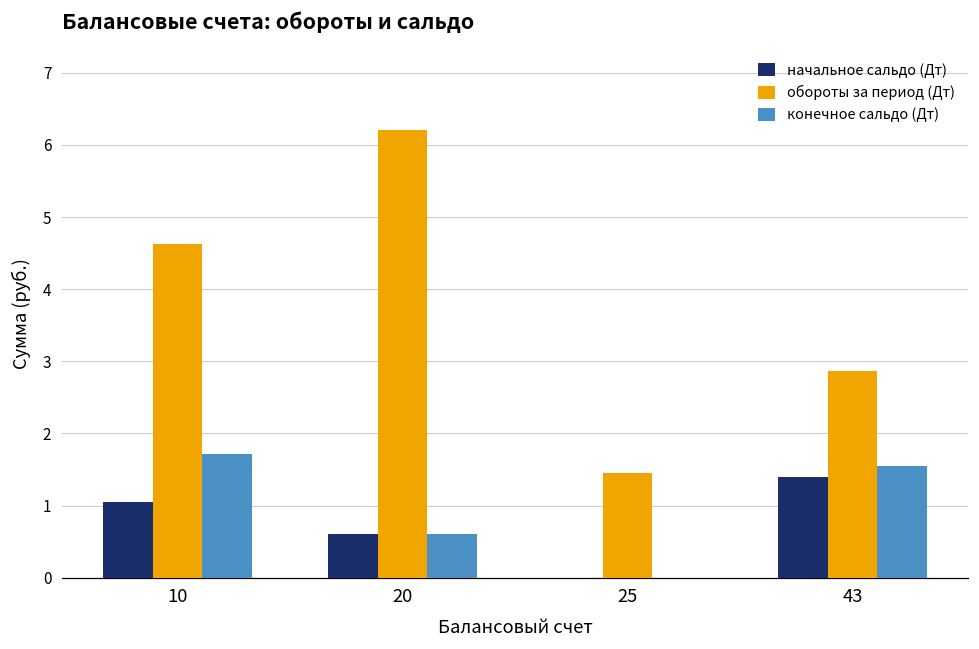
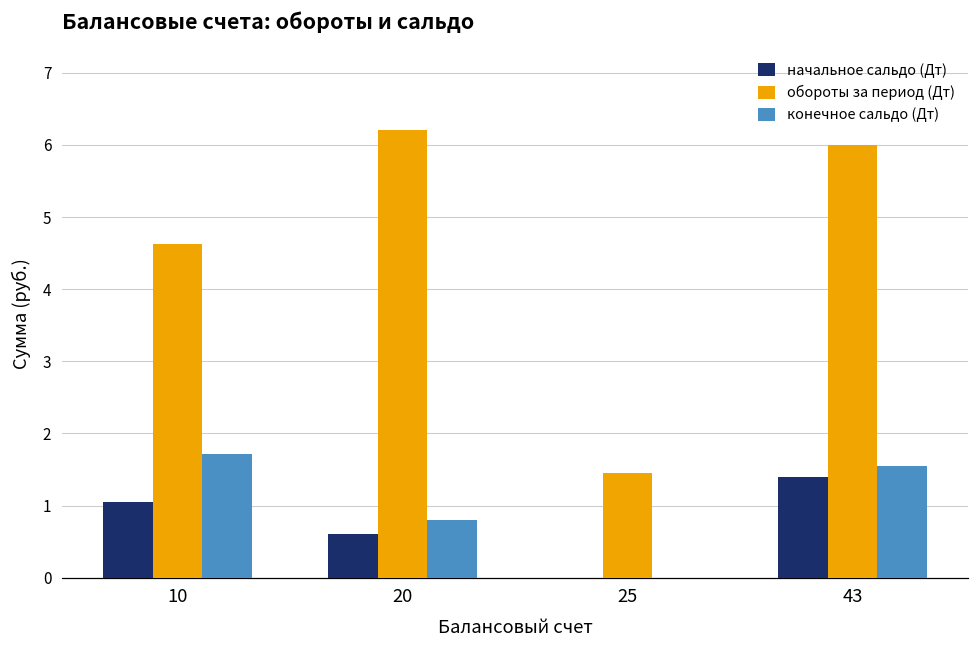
  {
    "начальное сальдо (Дт)": {
      "10": 1.0,
      "20": 0.6,
      "25": 0.0,
      "43": 1.4
    },
    "обороты за период (Дт)": {
      "10": 4.6,
      "20": 6.2,
      "25": 1.5,
-     "43": 2.9
+     "43": 6.0
    },
    "конечное сальдо (Дт)": {
      "10": 1.7,
-     "20": 0.6,
+     "20": 0.8,
      "25": 0.0,
      "43": 1.5
    }
  }
